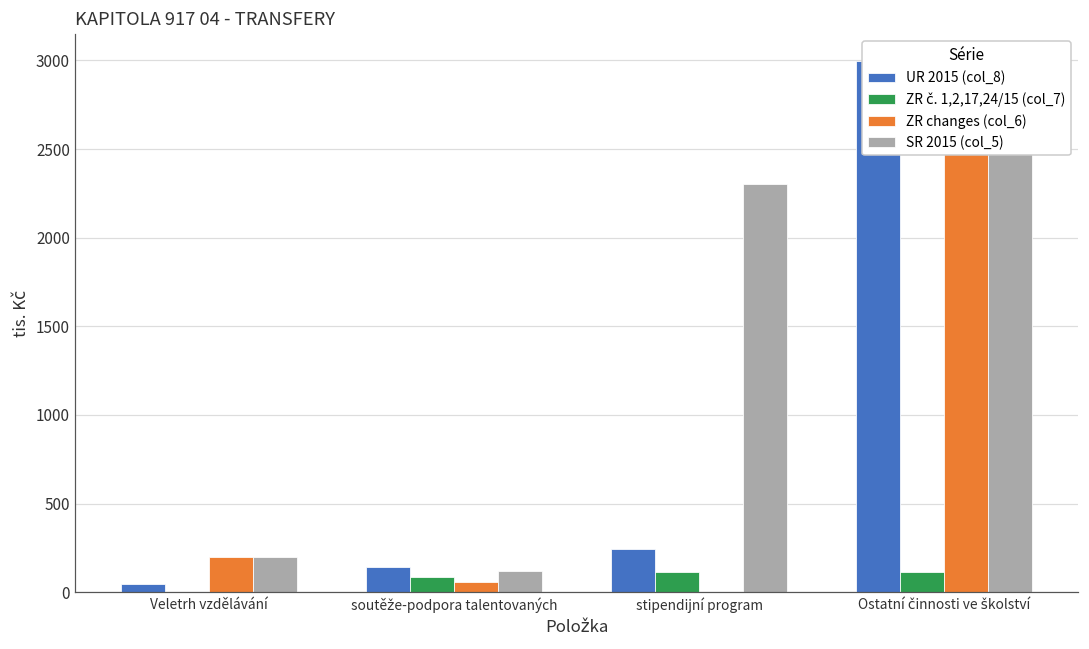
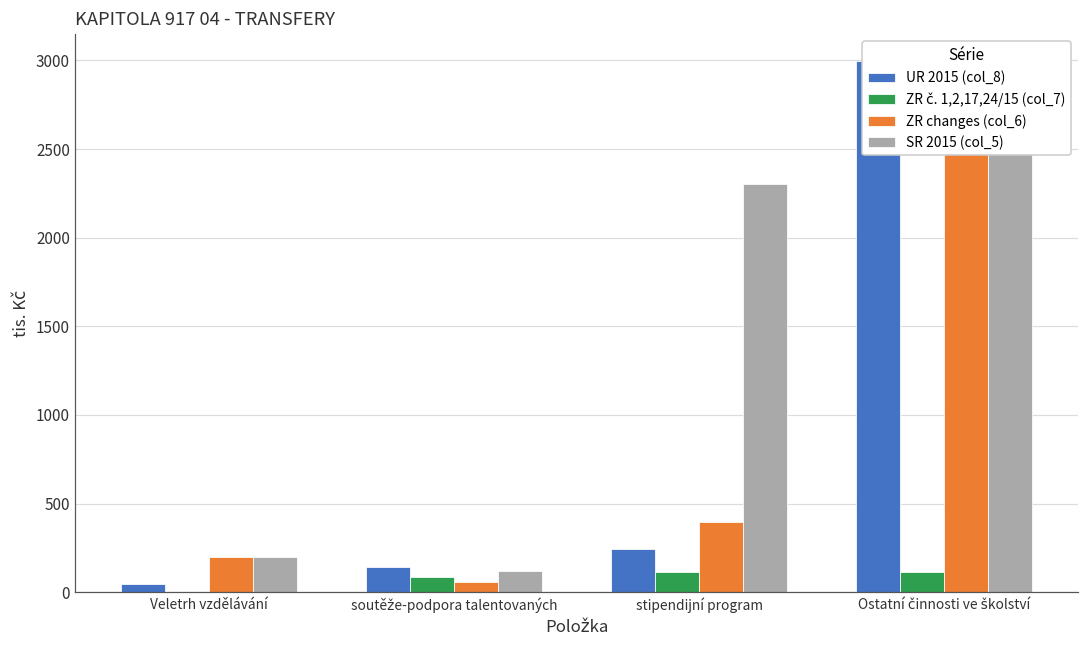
  {
    "UR 2015 (col_8)": {
      "Veletrh vzdělávání": 50,
      "soutěže-podpora talentovaných": 140,
      "stipendijní program": 240
    },
    "ZR č. 1,2,17,24/15 (col_7)": {
      "Veletrh vzdělávání": 0,
      "soutěže-podpora talentovaných": 90,
      "stipendijní program": 120,
      "Ostatní činnosti ve školství": 120
    },
    "ZR changes (col_6)": {
      "Veletrh vzdělávání": 200,
      "soutěže-podpora talentovaných": 60,
-     "stipendijní program": 0
+     "stipendijní program": 400
    },
    "SR 2015 (col_5)": {
      "Veletrh vzdělávání": 200,
      "soutěže-podpora talentovaných": 120,
      "stipendijní program": 2300
    }
  }
